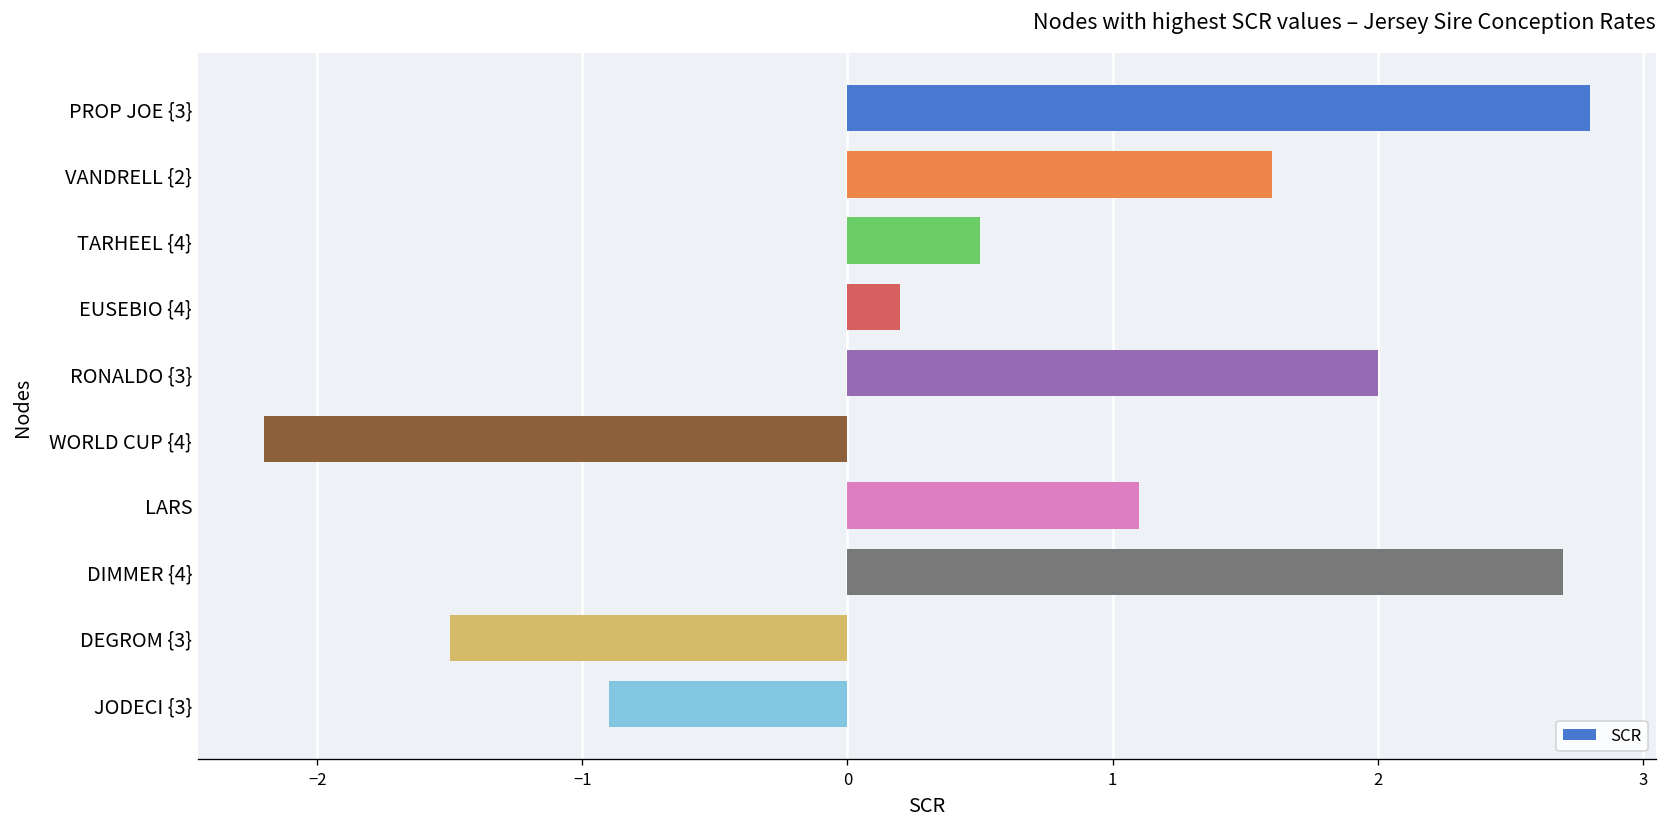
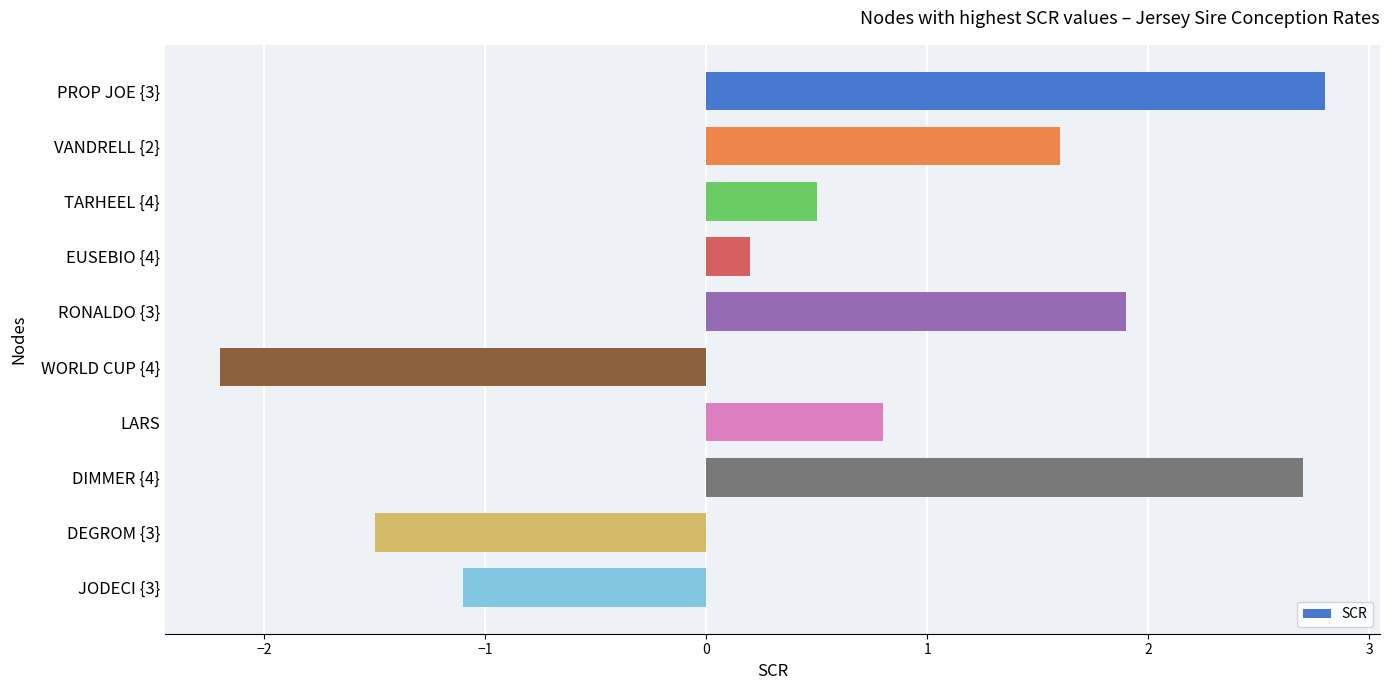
  {
    "PROP JOE {3}": 2.8,
    "VANDRELL {2}": 1.6,
    "TARHEEL {4}": 0.5,
    "EUSEBIO {4}": 0.2,
-   "RONALDO {3}": 2.0,
+   "RONALDO {3}": 1.9,
    "WORLD CUP {4}": -2.2,
-   "LARS": 1.1,
+   "LARS": 0.8,
    "DIMMER {4}": 2.7,
    "DEGROM {3}": -1.5,
-   "JODECI {3}": -0.9
+   "JODECI {3}": -1.1
  }
